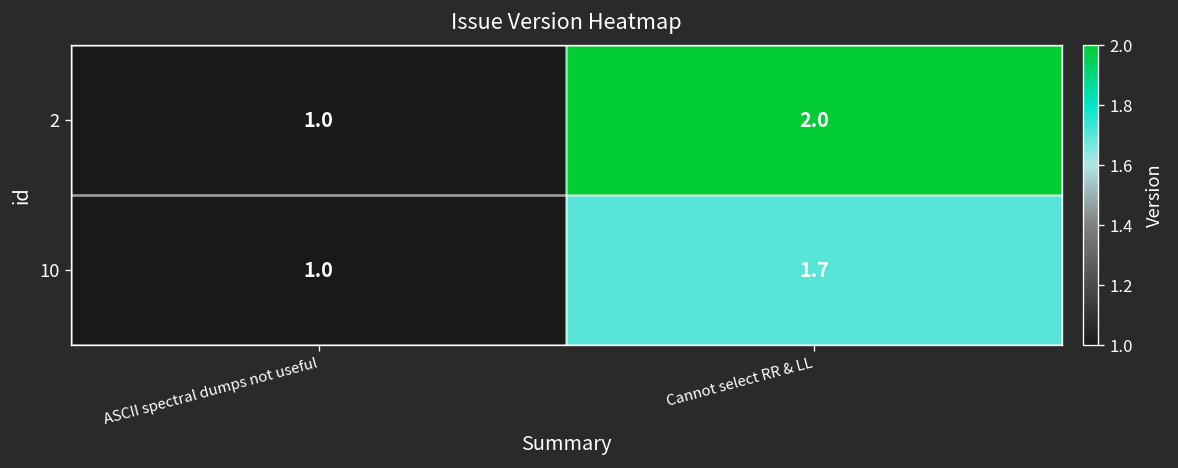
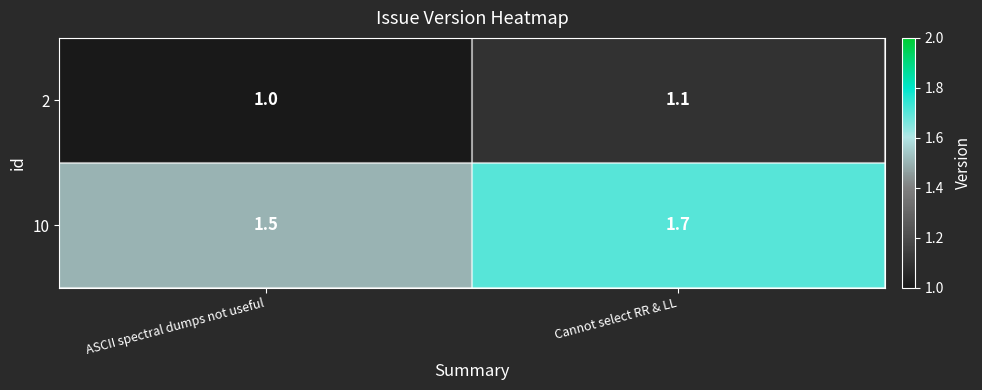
  {
    "2": {
      "ASCII spectral dumps not useful": 1.0,
-     "Cannot select RR & LL": 2.0
+     "Cannot select RR & LL": 1.1
    },
    "10": {
-     "ASCII spectral dumps not useful": 1.0,
+     "ASCII spectral dumps not useful": 1.5,
      "Cannot select RR & LL": 1.7
    }
  }
